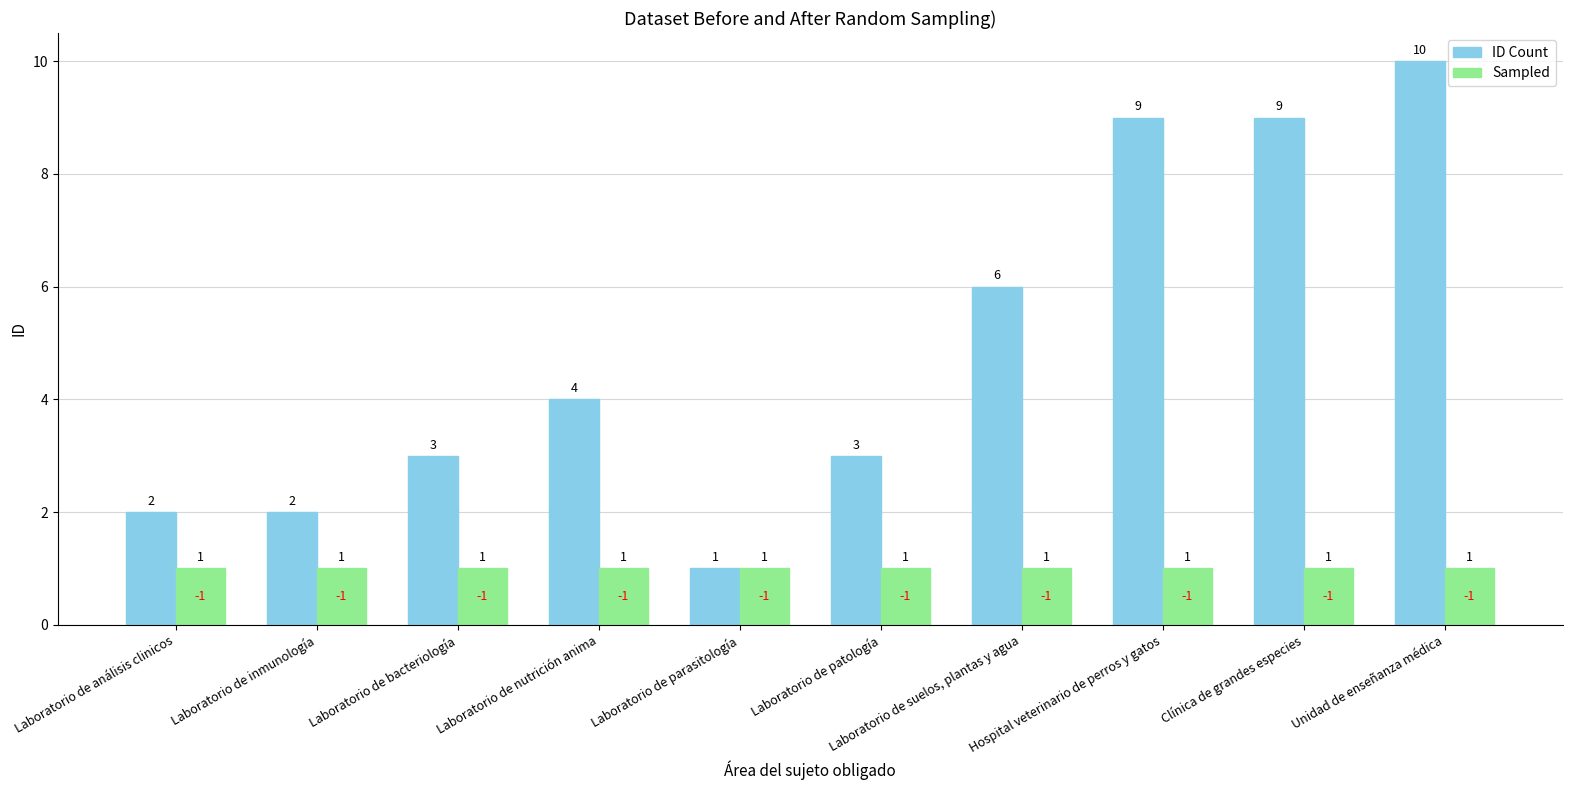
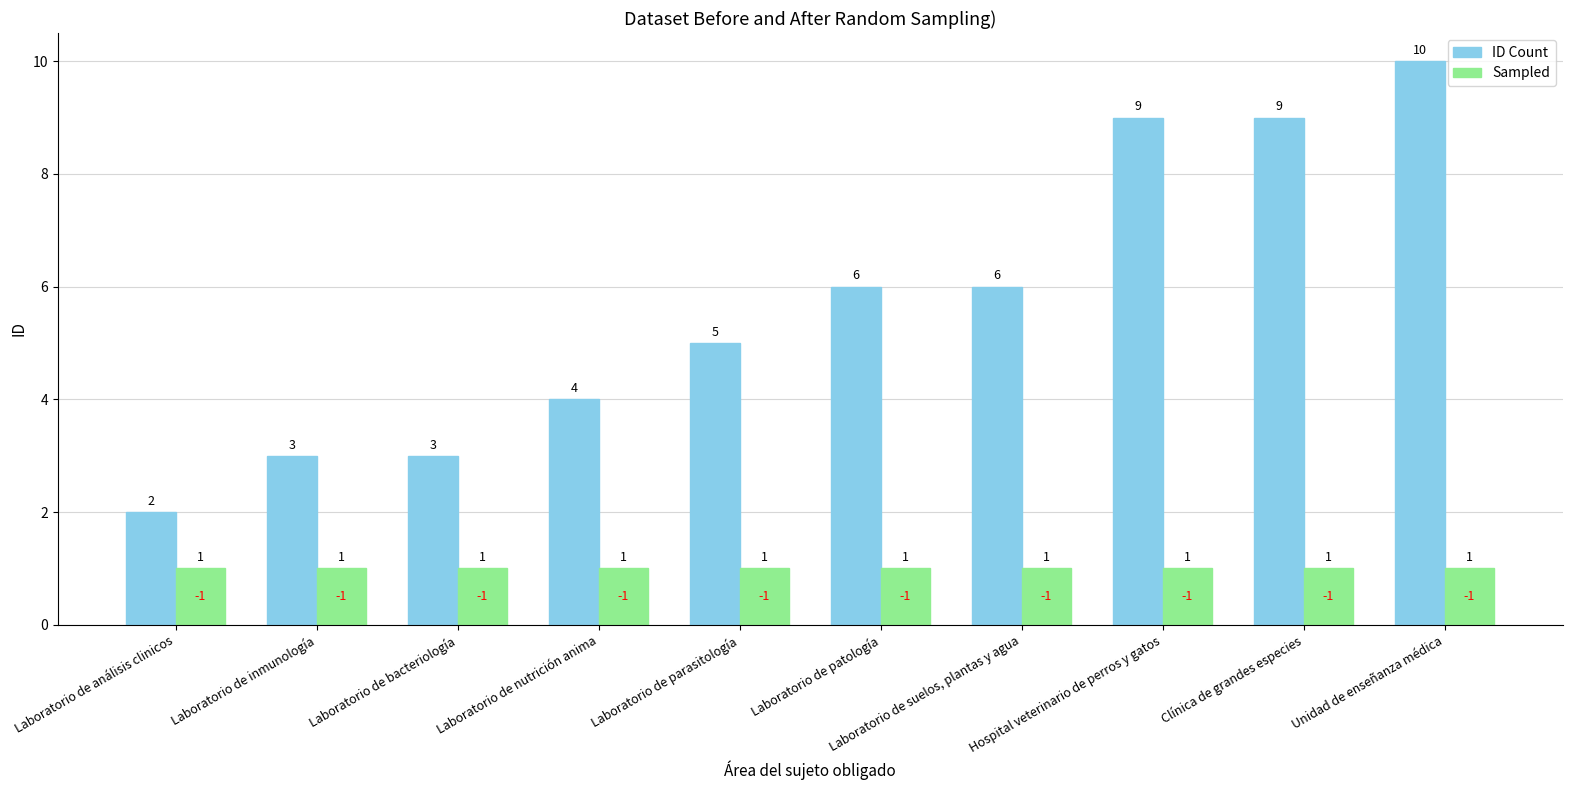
  {
    "ID Count": {
      "Laboratorio de análisis clinicos": 2,
-     "Laboratorio de inmunología": 2,
+     "Laboratorio de inmunología": 3,
      "Laboratorio de bacteriología": 3,
      "Laboratorio de nutrición anima": 4,
-     "Laboratorio de parasitología": 1,
-     "Laboratorio de patología": 3,
+     "Laboratorio de parasitología": 5,
+     "Laboratorio de patología": 6,
      "Laboratorio de suelos, plantas y agua": 6,
      "Hospital veterinario de perros y gatos": 9,
      "Clínica de grandes especies": 9,
      "Unidad de enseñanza médica": 10
    },
    "Sampled": {
      "Laboratorio de análisis clinicos": 1,
      "Laboratorio de inmunología": 1,
      "Laboratorio de bacteriología": 1,
      "Laboratorio de nutrición anima": 1,
      "Laboratorio de parasitología": 1,
      "Laboratorio de patología": 1,
      "Laboratorio de suelos, plantas y agua": 1,
      "Hospital veterinario de perros y gatos": 1,
      "Clínica de grandes especies": 1,
      "Unidad de enseñanza médica": 1
    }
  }
